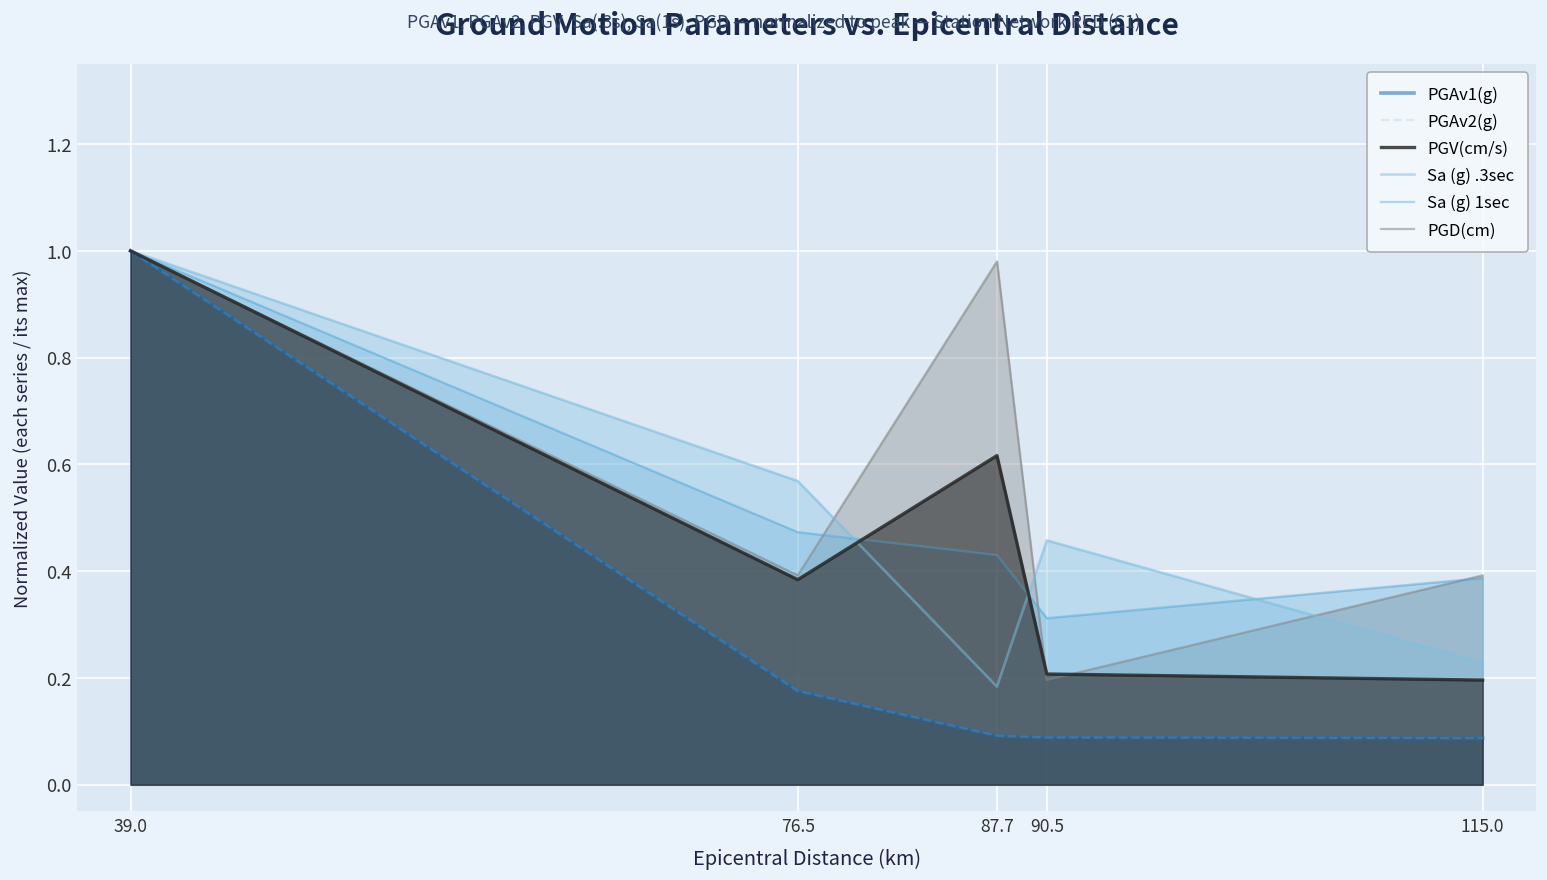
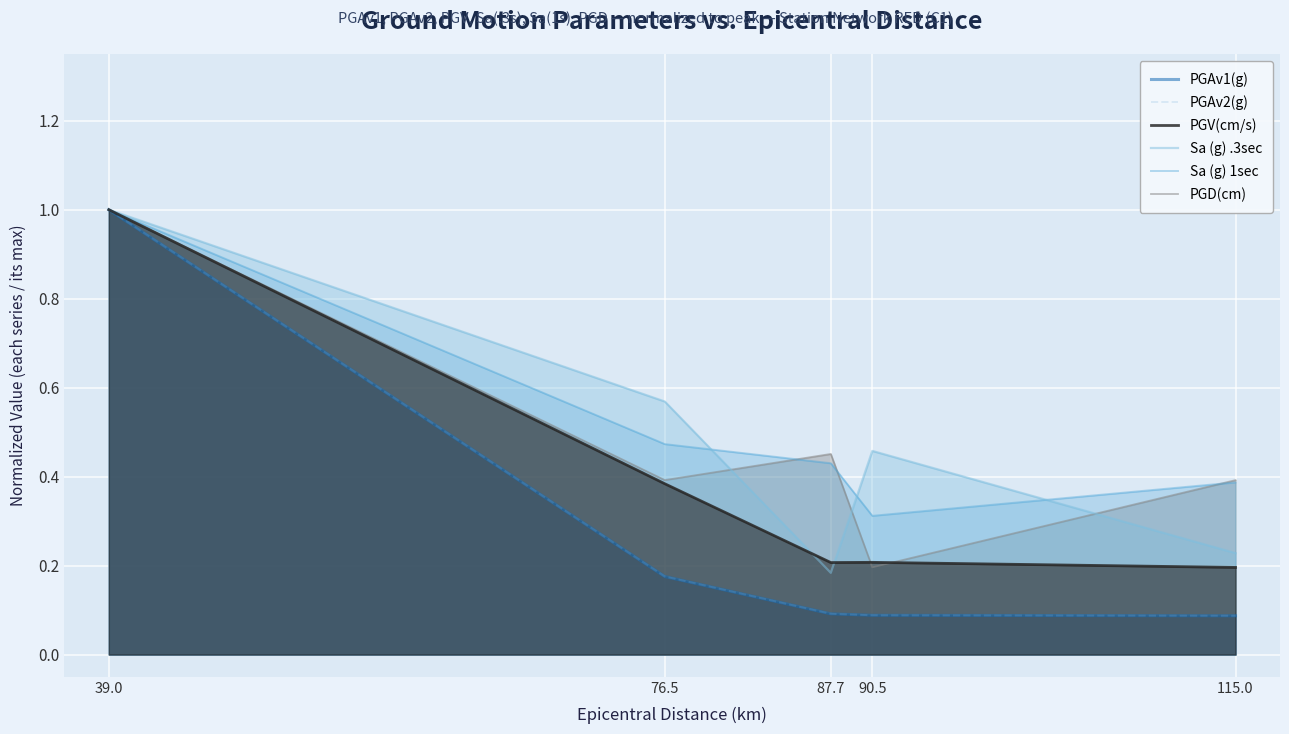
  {
    "PGV(cm/s)": {
      "76.5": 0.38,
-     "87.7": 0.62,
+     "87.7": 0.21,
      "90.5": 0.21,
      "115.0": 0.20
    },
    "PGD(cm)": {
      "76.5": 0.39,
-     "87.7": 0.98,
+     "87.7": 0.45,
      "90.5": 0.20
    }
  }
